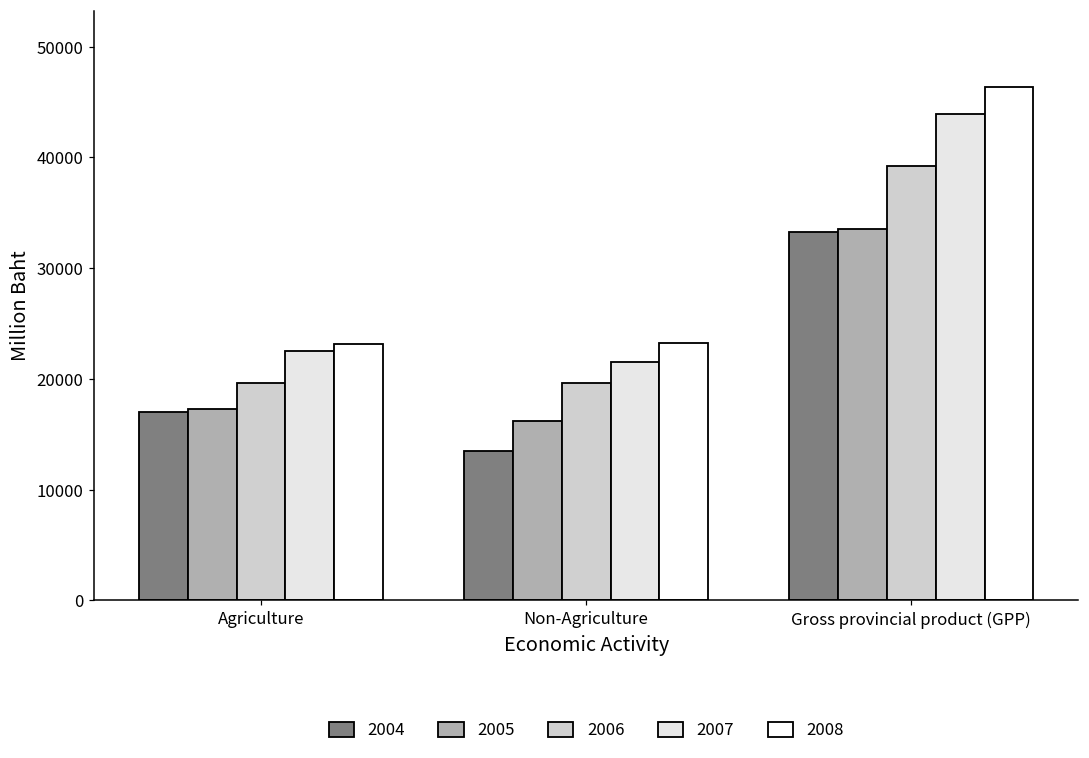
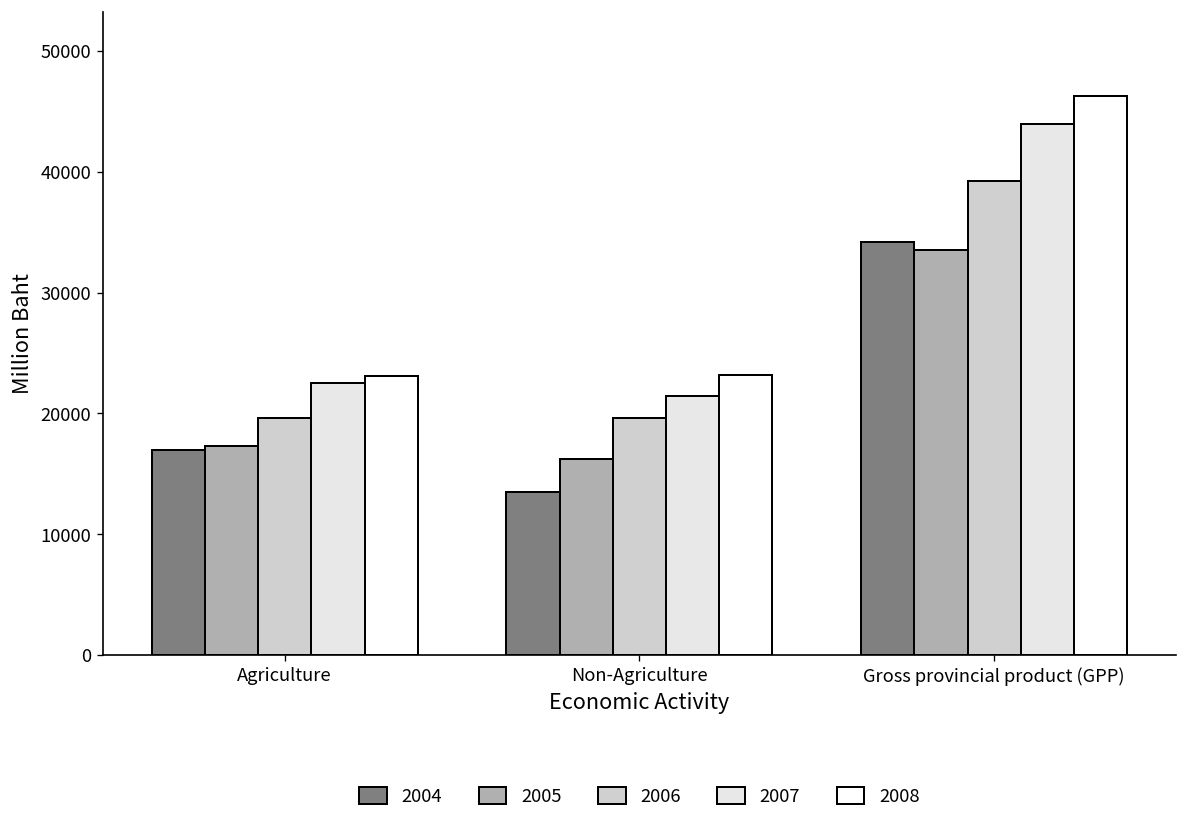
  {
    "2004": {
      "Agriculture": 17000,
      "Non-Agriculture": 13500,
-     "Gross provincial product (GPP)": 33300
+     "Gross provincial product (GPP)": 34200
    }
  }
